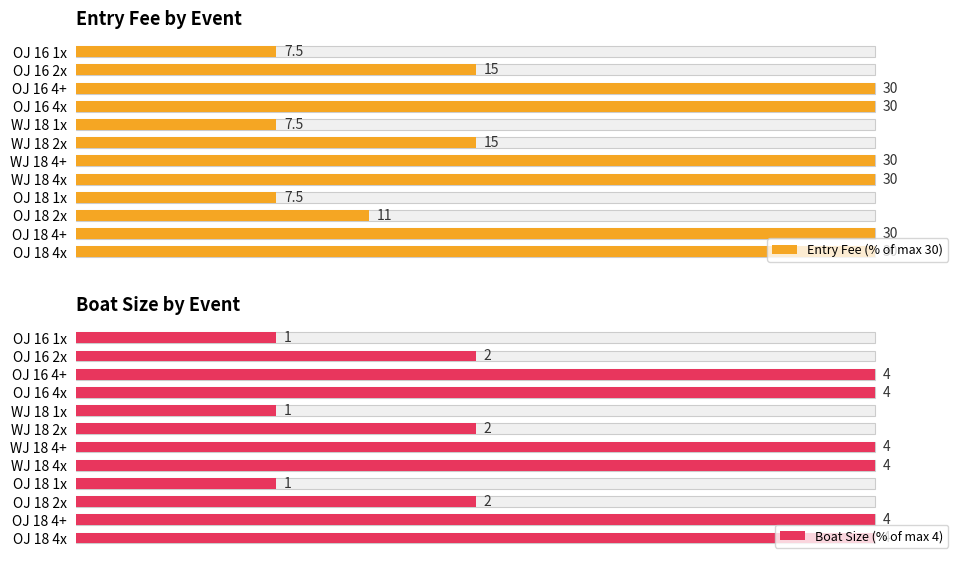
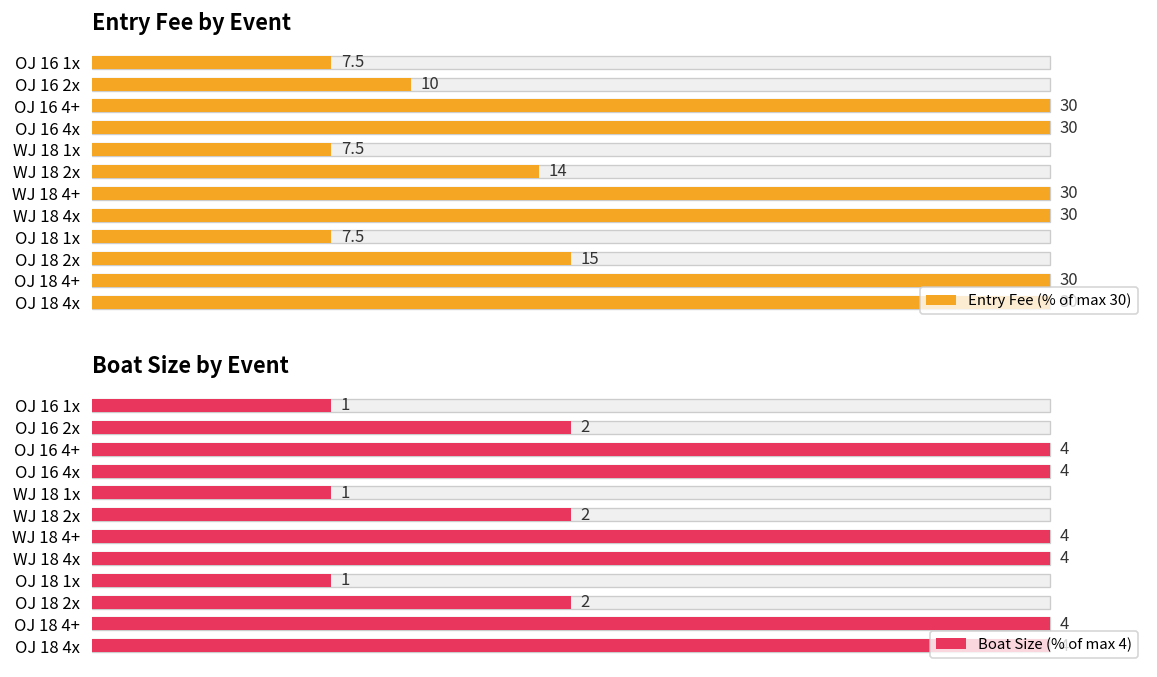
  {
    "Entry Fee by Event": {
      "Entry Fee (% of max 30)": {
-       "OJ 16 2x": 15,
-       "WJ 18 2x": 15,
-       "OJ 18 2x": 11
+       "OJ 16 2x": 10,
+       "WJ 18 2x": 14,
+       "OJ 18 2x": 15
      }
    }
  }
